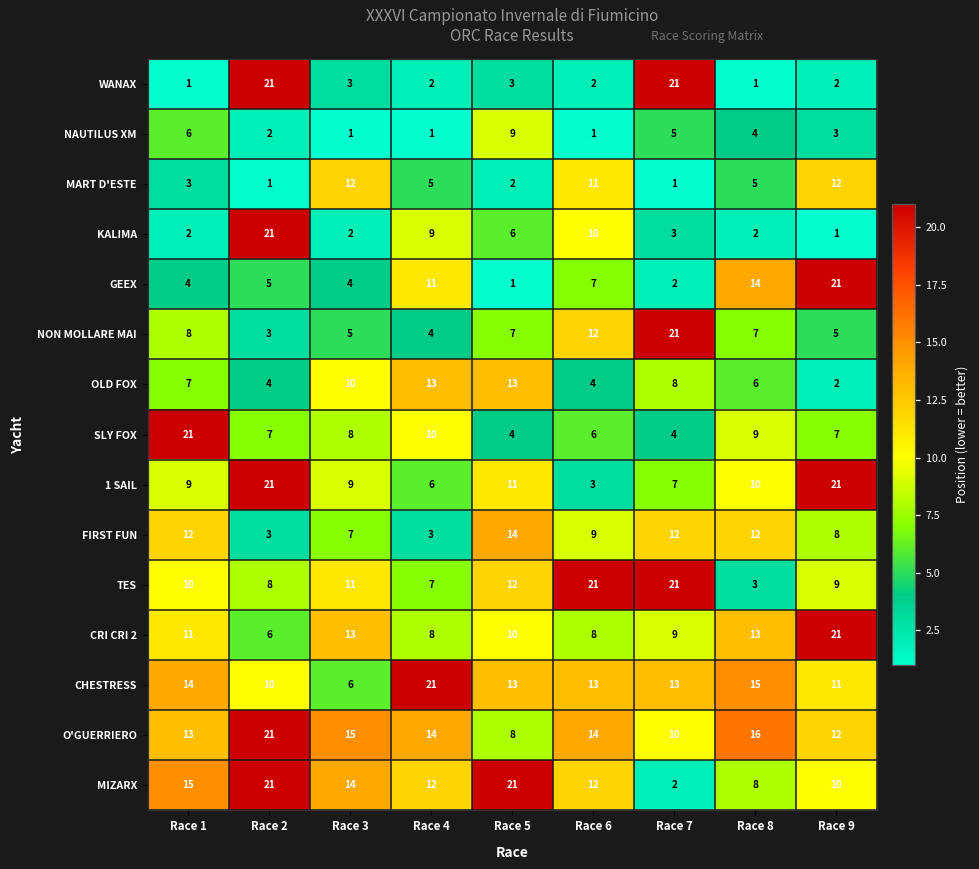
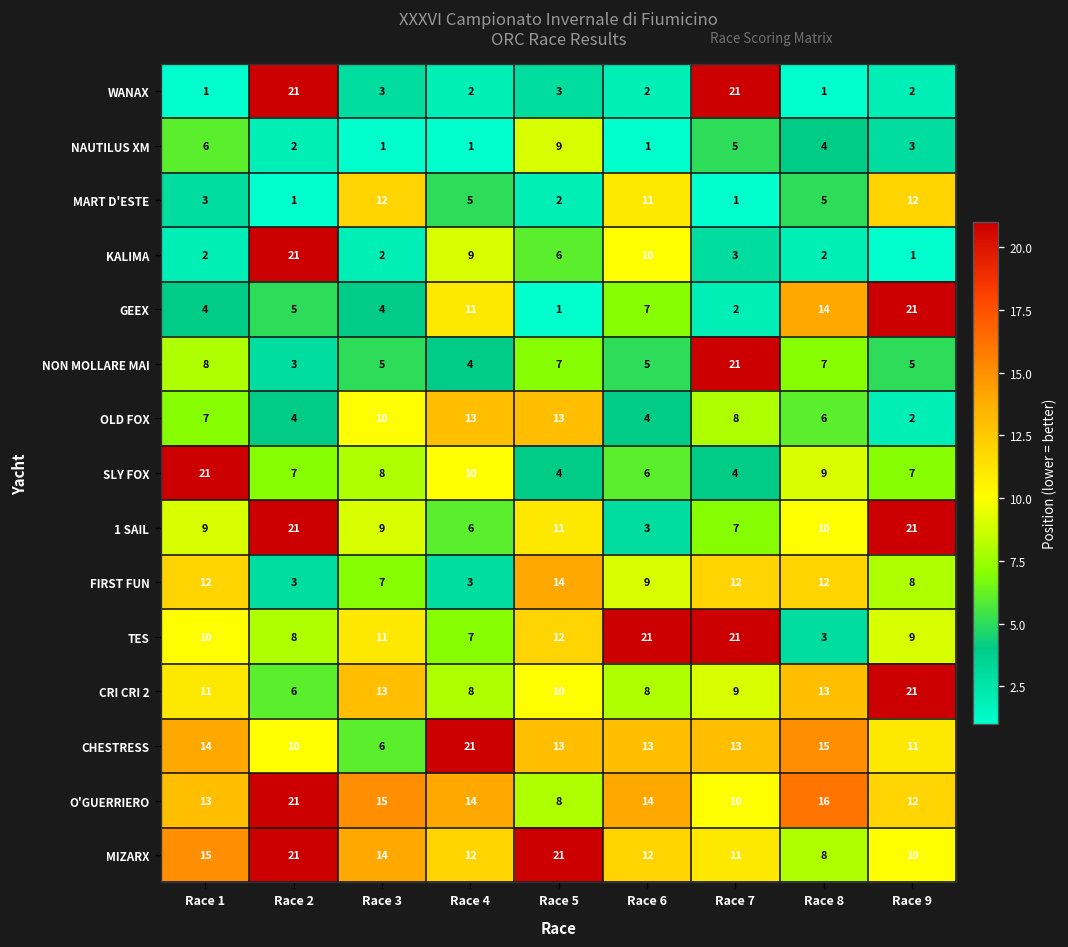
  {
    "WANAX": {
      "Race 1": 1,
      "Race 2": 21,
      "Race 3": 3,
      "Race 4": 2,
      "Race 5": 3,
      "Race 6": 2,
      "Race 7": 21,
      "Race 8": 1,
      "Race 9": 2
    },
    "NAUTILUS XM": {
      "Race 1": 6,
      "Race 2": 2,
      "Race 3": 1,
      "Race 4": 1,
      "Race 5": 9,
      "Race 6": 1,
      "Race 7": 5,
      "Race 8": 4,
      "Race 9": 3
    },
    "MART D'ESTE": {
      "Race 1": 3,
      "Race 2": 1,
      "Race 3": 12,
      "Race 4": 5,
      "Race 5": 2,
      "Race 6": 11,
      "Race 7": 1,
      "Race 8": 5,
      "Race 9": 12
    },
    "KALIMA": {
      "Race 1": 2,
      "Race 2": 21,
      "Race 3": 2,
      "Race 4": 9,
      "Race 5": 6,
      "Race 6": 10,
      "Race 7": 3,
      "Race 8": 2,
      "Race 9": 1
    },
    "GEEX": {
      "Race 1": 4,
      "Race 2": 5,
      "Race 3": 4,
      "Race 4": 11,
      "Race 5": 1,
      "Race 6": 7,
      "Race 7": 2,
      "Race 8": 14,
      "Race 9": 21
    },
    "NON MOLLARE MAI": {
      "Race 1": 8,
      "Race 2": 3,
      "Race 3": 5,
      "Race 4": 4,
      "Race 5": 7,
-     "Race 6": 12,
+     "Race 6": 5,
      "Race 7": 21,
      "Race 8": 7,
      "Race 9": 5
    },
    "OLD FOX": {
      "Race 1": 7,
      "Race 2": 4,
      "Race 3": 10,
      "Race 4": 13,
      "Race 5": 13,
      "Race 6": 4,
      "Race 7": 8,
      "Race 8": 6,
      "Race 9": 2
    },
    "SLY FOX": {
      "Race 1": 21,
      "Race 2": 7,
      "Race 3": 8,
      "Race 4": 10,
      "Race 5": 4,
      "Race 6": 6,
      "Race 7": 4,
      "Race 8": 9,
      "Race 9": 7
    },
    "1 SAIL": {
      "Race 1": 9,
      "Race 2": 21,
      "Race 3": 9,
      "Race 4": 6,
      "Race 5": 11,
      "Race 6": 3,
      "Race 7": 7,
      "Race 8": 10,
      "Race 9": 21
    },
    "FIRST FUN": {
      "Race 1": 12,
      "Race 2": 3,
      "Race 3": 7,
      "Race 4": 3,
      "Race 5": 14,
      "Race 6": 9,
      "Race 7": 12,
      "Race 8": 12,
      "Race 9": 8
    },
    "TES": {
      "Race 1": 10,
      "Race 2": 8,
      "Race 3": 11,
      "Race 4": 7,
      "Race 5": 12,
      "Race 6": 21,
      "Race 7": 21,
      "Race 8": 3,
      "Race 9": 9
    },
    "CRI CRI 2": {
      "Race 1": 11,
      "Race 2": 6,
      "Race 3": 13,
      "Race 4": 8,
      "Race 5": 10,
      "Race 6": 8,
      "Race 7": 9,
      "Race 8": 13,
      "Race 9": 21
    },
    "CHESTRESS": {
      "Race 1": 14,
      "Race 2": 10,
      "Race 3": 6,
      "Race 4": 21,
      "Race 5": 13,
      "Race 6": 13,
      "Race 7": 13,
      "Race 8": 15,
      "Race 9": 11
    },
    "O'GUERRIERO": {
      "Race 1": 13,
      "Race 2": 21,
      "Race 3": 15,
      "Race 4": 14,
      "Race 5": 8,
      "Race 6": 14,
      "Race 7": 10,
      "Race 8": 16,
      "Race 9": 12
    },
    "MIZARX": {
      "Race 1": 15,
      "Race 2": 21,
      "Race 3": 14,
      "Race 4": 12,
      "Race 5": 21,
      "Race 6": 12,
-     "Race 7": 2,
+     "Race 7": 11,
      "Race 8": 8,
      "Race 9": 10
    }
  }
